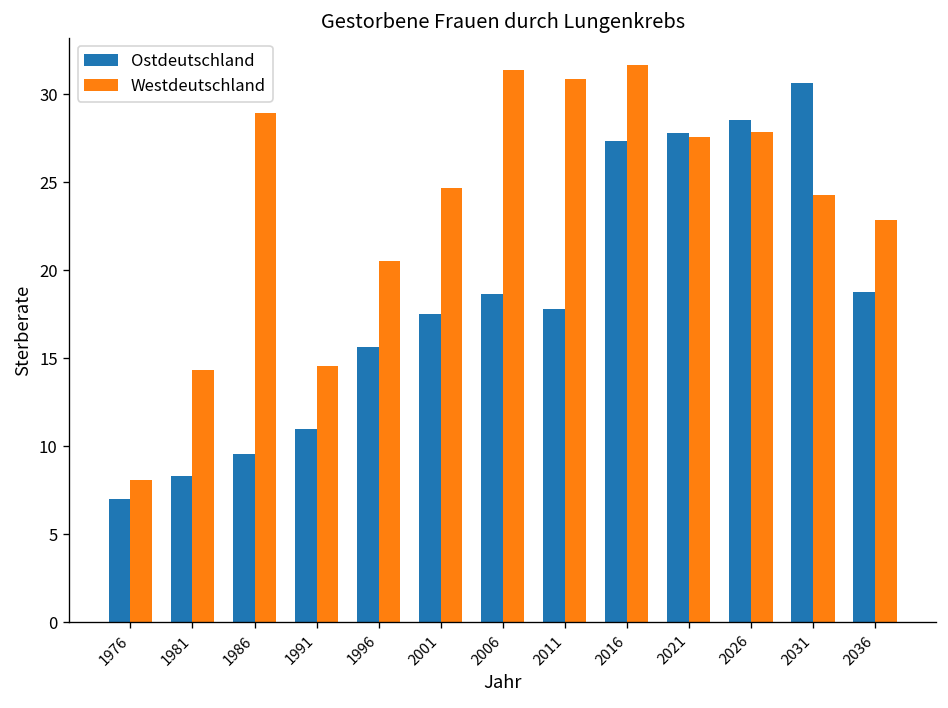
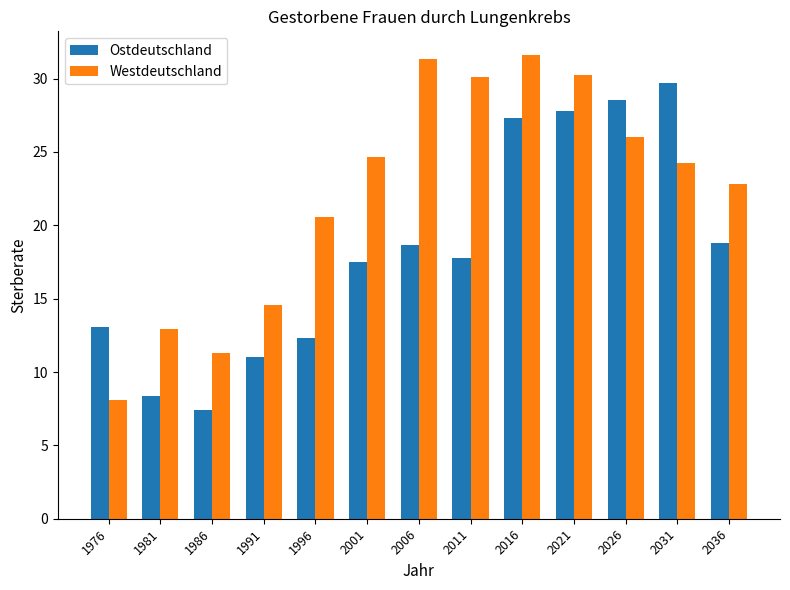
  {
    "Ostdeutschland": {
-     "1976": 7.0,
+     "1976": 13.1,
      "1981": 8.3,
-     "1986": 9.6,
+     "1986": 7.4,
      "1991": 11.0,
-     "1996": 15.7,
+     "1996": 12.3,
      "2001": 17.5,
      "2006": 18.7,
      "2011": 17.8,
      "2016": 27.3,
      "2021": 27.8,
      "2026": 28.5,
-     "2031": 30.6,
+     "2031": 29.7,
      "2036": 18.8
    },
    "Westdeutschland": {
      "1976": 8.1,
-     "1981": 14.3,
-     "1986": 29.0,
+     "1981": 12.9,
+     "1986": 11.3,
      "1991": 14.6,
      "1996": 20.6,
      "2001": 24.7,
      "2006": 31.4,
-     "2011": 30.9,
+     "2011": 30.1,
      "2016": 31.6,
-     "2021": 27.6,
-     "2026": 27.8,
+     "2021": 30.3,
+     "2026": 26.0,
      "2031": 24.3,
      "2036": 22.8
    }
  }
